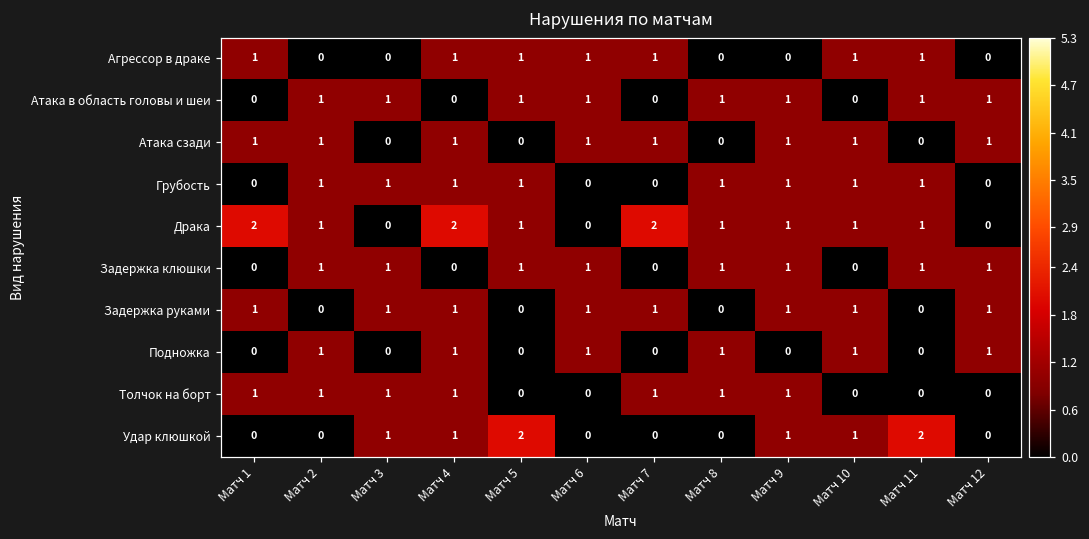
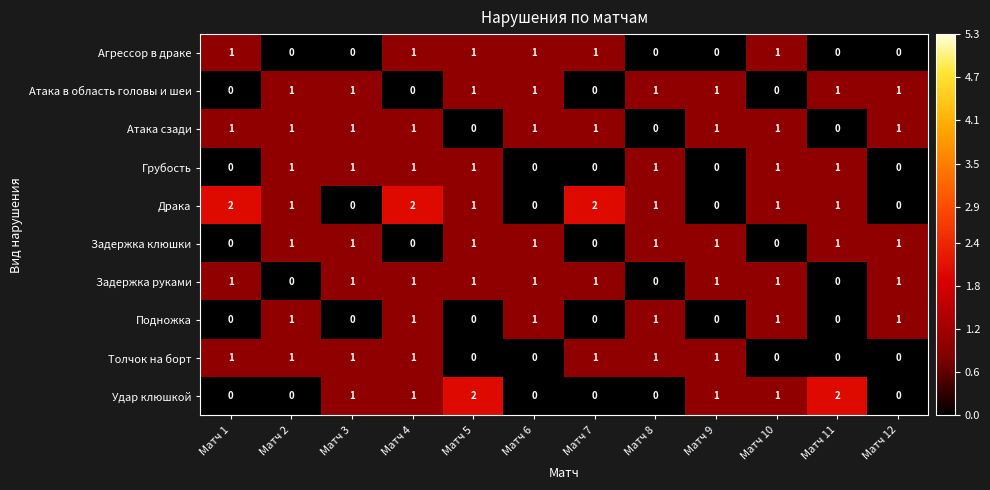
  {
    "Агрессор в драке": {
      "Матч 1": 1,
      "Матч 2": 0,
      "Матч 3": 0,
      "Матч 4": 1,
      "Матч 5": 1,
      "Матч 6": 1,
      "Матч 7": 1,
      "Матч 8": 0,
      "Матч 9": 0,
      "Матч 10": 1,
-     "Матч 11": 1,
+     "Матч 11": 0,
      "Матч 12": 0
    },
    "Атака в область головы и шеи": {
      "Матч 1": 0,
      "Матч 2": 1,
      "Матч 3": 1,
      "Матч 4": 0,
      "Матч 5": 1,
      "Матч 6": 1,
      "Матч 7": 0,
      "Матч 8": 1,
      "Матч 9": 1,
      "Матч 10": 0,
      "Матч 11": 1,
      "Матч 12": 1
    },
    "Атака сзади": {
      "Матч 1": 1,
      "Матч 2": 1,
-     "Матч 3": 0,
+     "Матч 3": 1,
      "Матч 4": 1,
      "Матч 5": 0,
      "Матч 6": 1,
      "Матч 7": 1,
      "Матч 8": 0,
      "Матч 9": 1,
      "Матч 10": 1,
      "Матч 11": 0,
      "Матч 12": 1
    },
    "Грубость": {
      "Матч 1": 0,
      "Матч 2": 1,
      "Матч 3": 1,
      "Матч 4": 1,
      "Матч 5": 1,
      "Матч 6": 0,
      "Матч 7": 0,
      "Матч 8": 1,
-     "Матч 9": 1,
+     "Матч 9": 0,
      "Матч 10": 1,
      "Матч 11": 1,
      "Матч 12": 0
    },
    "Драка": {
      "Матч 1": 2,
      "Матч 2": 1,
      "Матч 3": 0,
      "Матч 4": 2,
      "Матч 5": 1,
      "Матч 6": 0,
      "Матч 7": 2,
      "Матч 8": 1,
-     "Матч 9": 1,
+     "Матч 9": 0,
      "Матч 10": 1,
      "Матч 11": 1,
      "Матч 12": 0
    },
    "Задержка клюшки": {
      "Матч 1": 0,
      "Матч 2": 1,
      "Матч 3": 1,
      "Матч 4": 0,
      "Матч 5": 1,
      "Матч 6": 1,
      "Матч 7": 0,
      "Матч 8": 1,
      "Матч 9": 1,
      "Матч 10": 0,
      "Матч 11": 1,
      "Матч 12": 1
    },
    "Задержка руками": {
      "Матч 1": 1,
      "Матч 2": 0,
      "Матч 3": 1,
      "Матч 4": 1,
-     "Матч 5": 0,
+     "Матч 5": 1,
      "Матч 6": 1,
      "Матч 7": 1,
      "Матч 8": 0,
      "Матч 9": 1,
      "Матч 10": 1,
      "Матч 11": 0,
      "Матч 12": 1
    },
    "Подножка": {
      "Матч 1": 0,
      "Матч 2": 1,
      "Матч 3": 0,
      "Матч 4": 1,
      "Матч 5": 0,
      "Матч 6": 1,
      "Матч 7": 0,
      "Матч 8": 1,
      "Матч 9": 0,
      "Матч 10": 1,
      "Матч 11": 0,
      "Матч 12": 1
    },
    "Толчок на борт": {
      "Матч 1": 1,
      "Матч 2": 1,
      "Матч 3": 1,
      "Матч 4": 1,
      "Матч 5": 0,
      "Матч 6": 0,
      "Матч 7": 1,
      "Матч 8": 1,
      "Матч 9": 1,
      "Матч 10": 0,
      "Матч 11": 0,
      "Матч 12": 0
    },
    "Удар клюшкой": {
      "Матч 1": 0,
      "Матч 2": 0,
      "Матч 3": 1,
      "Матч 4": 1,
      "Матч 5": 2,
      "Матч 6": 0,
      "Матч 7": 0,
      "Матч 8": 0,
      "Матч 9": 1,
      "Матч 10": 1,
      "Матч 11": 2,
      "Матч 12": 0
    }
  }
